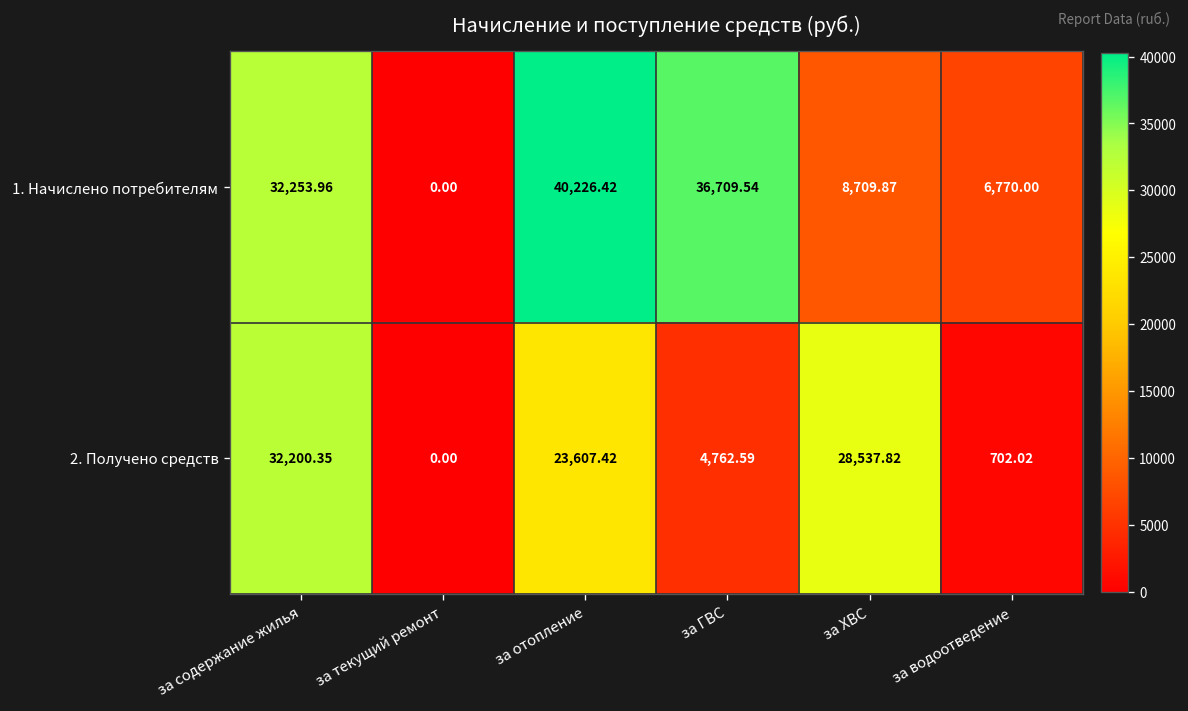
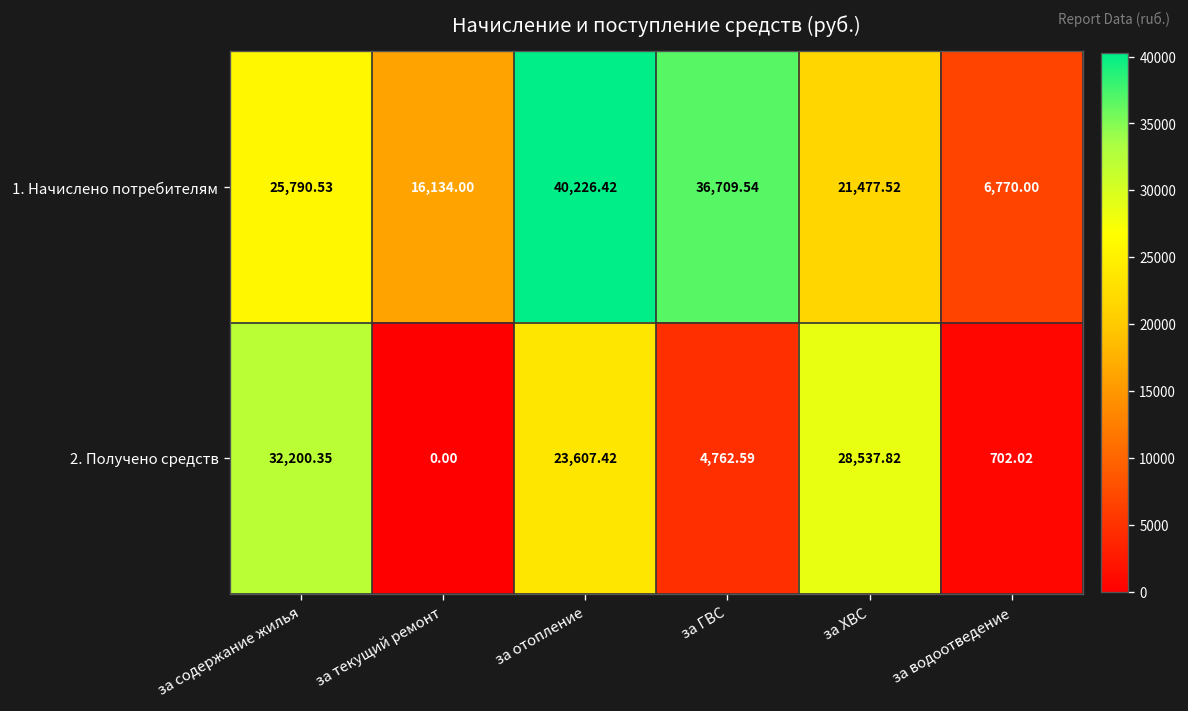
  {
    "1. Начислено потребителям": {
-     "за содержание жилья": "32,253.96",
-     "за текущий ремонт": "0.00",
+     "за содержание жилья": "25,790.53",
+     "за текущий ремонт": "16,134.00",
      "за отопление": "40,226.42",
      "за ГВС": "36,709.54",
-     "за ХВС": "8,709.87",
+     "за ХВС": "21,477.52",
      "за водоотведение": "6,770.00"
    },
    "2. Получено средств": {
      "за содержание жилья": "32,200.35",
      "за текущий ремонт": "0.00",
      "за отопление": "23,607.42",
      "за ГВС": "4,762.59",
      "за ХВС": "28,537.82",
      "за водоотведение": "702.02"
    }
  }
